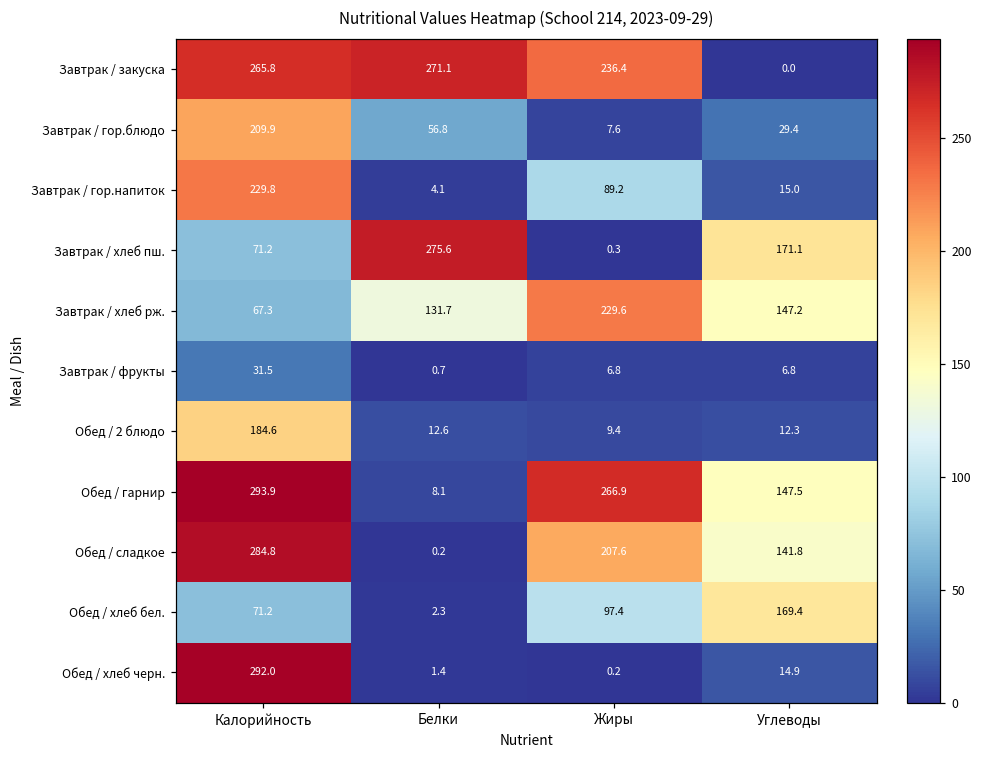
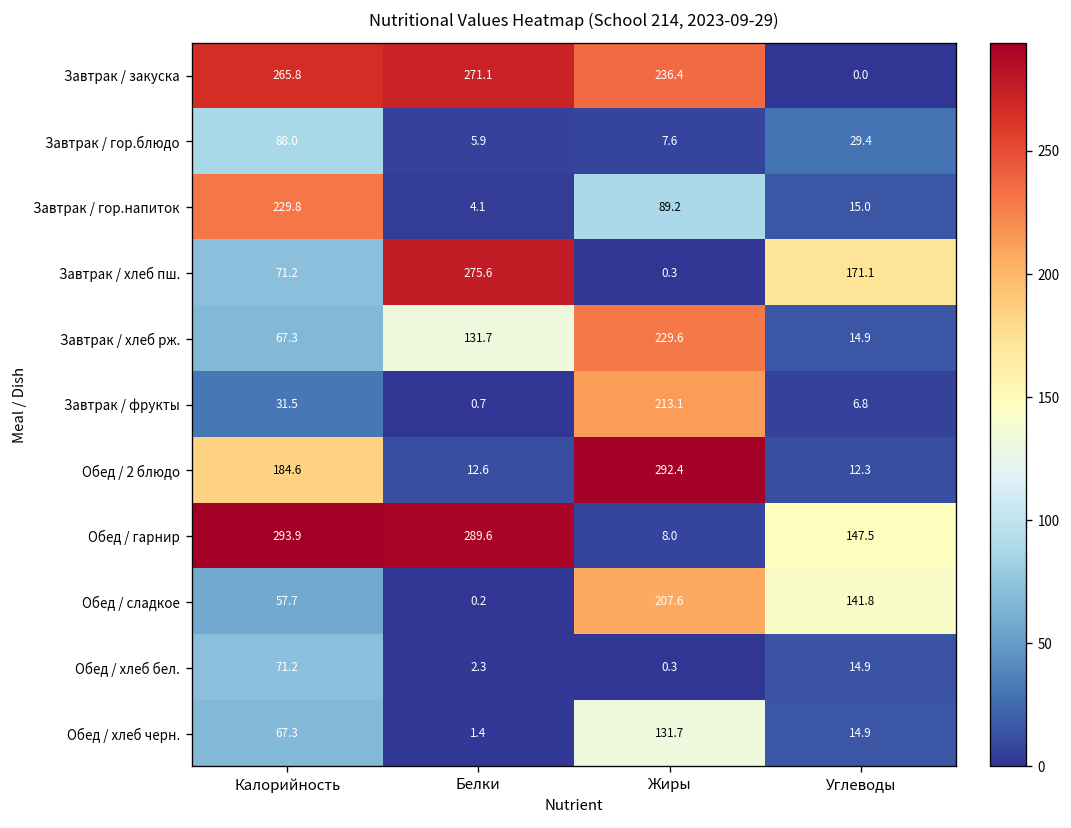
  {
    "Завтрак / закуска": {
      "Калорийность": 265.8,
      "Белки": 271.1,
      "Жиры": 236.4,
      "Углеводы": 0.0
    },
    "Завтрак / гор.блюдо": {
-     "Калорийность": 209.9,
-     "Белки": 56.8,
+     "Калорийность": 88.0,
+     "Белки": 5.9,
      "Жиры": 7.6,
      "Углеводы": 29.4
    },
    "Завтрак / гор.напиток": {
      "Калорийность": 229.8,
      "Белки": 4.1,
      "Жиры": 89.2,
      "Углеводы": 15.0
    },
    "Завтрак / хлеб пш.": {
      "Калорийность": 71.2,
      "Белки": 275.6,
      "Жиры": 0.3,
      "Углеводы": 171.1
    },
    "Завтрак / хлеб рж.": {
      "Калорийность": 67.3,
      "Белки": 131.7,
      "Жиры": 229.6,
-     "Углеводы": 147.2
+     "Углеводы": 14.9
    },
    "Завтрак / фрукты": {
      "Калорийность": 31.5,
      "Белки": 0.7,
-     "Жиры": 6.8,
+     "Жиры": 213.1,
      "Углеводы": 6.8
    },
    "Обед / 2 блюдо": {
      "Калорийность": 184.6,
      "Белки": 12.6,
-     "Жиры": 9.4,
+     "Жиры": 292.4,
      "Углеводы": 12.3
    },
    "Обед / гарнир": {
      "Калорийность": 293.9,
-     "Белки": 8.1,
-     "Жиры": 266.9,
+     "Белки": 289.6,
+     "Жиры": 8.0,
      "Углеводы": 147.5
    },
    "Обед / сладкое": {
-     "Калорийность": 284.8,
+     "Калорийность": 57.7,
      "Белки": 0.2,
      "Жиры": 207.6,
      "Углеводы": 141.8
    },
    "Обед / хлеб бел.": {
      "Калорийность": 71.2,
      "Белки": 2.3,
-     "Жиры": 97.4,
-     "Углеводы": 169.4
+     "Жиры": 0.3,
+     "Углеводы": 14.9
    },
    "Обед / хлеб черн.": {
-     "Калорийность": 292.0,
+     "Калорийность": 67.3,
      "Белки": 1.4,
-     "Жиры": 0.2,
+     "Жиры": 131.7,
      "Углеводы": 14.9
    }
  }
